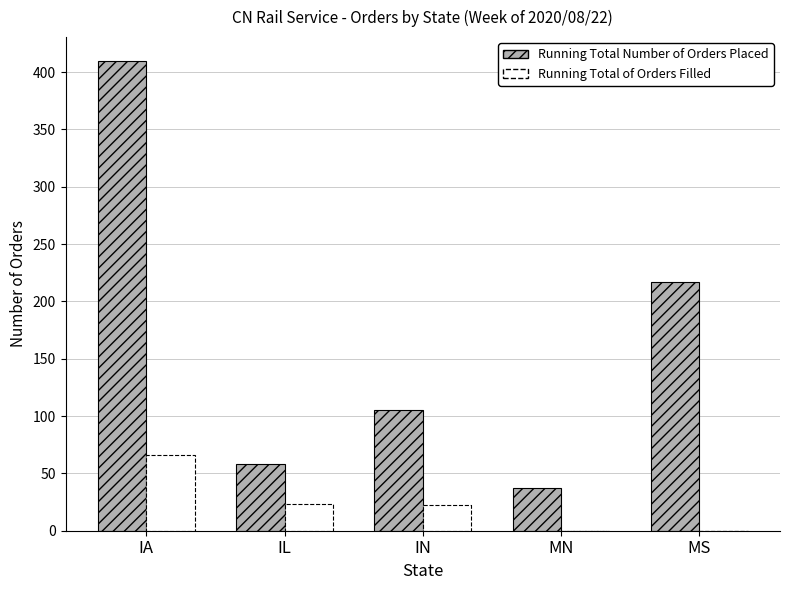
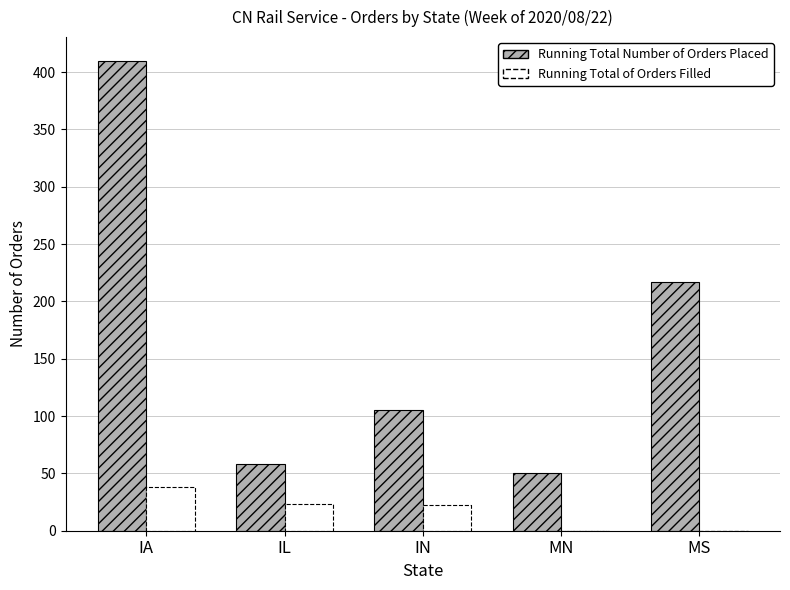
  {
    "Running Total Number of Orders Placed": {
      "IA": 410,
      "IL": 58,
      "IN": 105,
-     "MN": 37,
+     "MN": 50,
      "MS": 217
    },
    "Running Total of Orders Filled": {
-     "IA": 66,
+     "IA": 38,
      "IL": 23,
      "IN": 22,
      "MN": 0,
      "MS": 0
    }
  }
